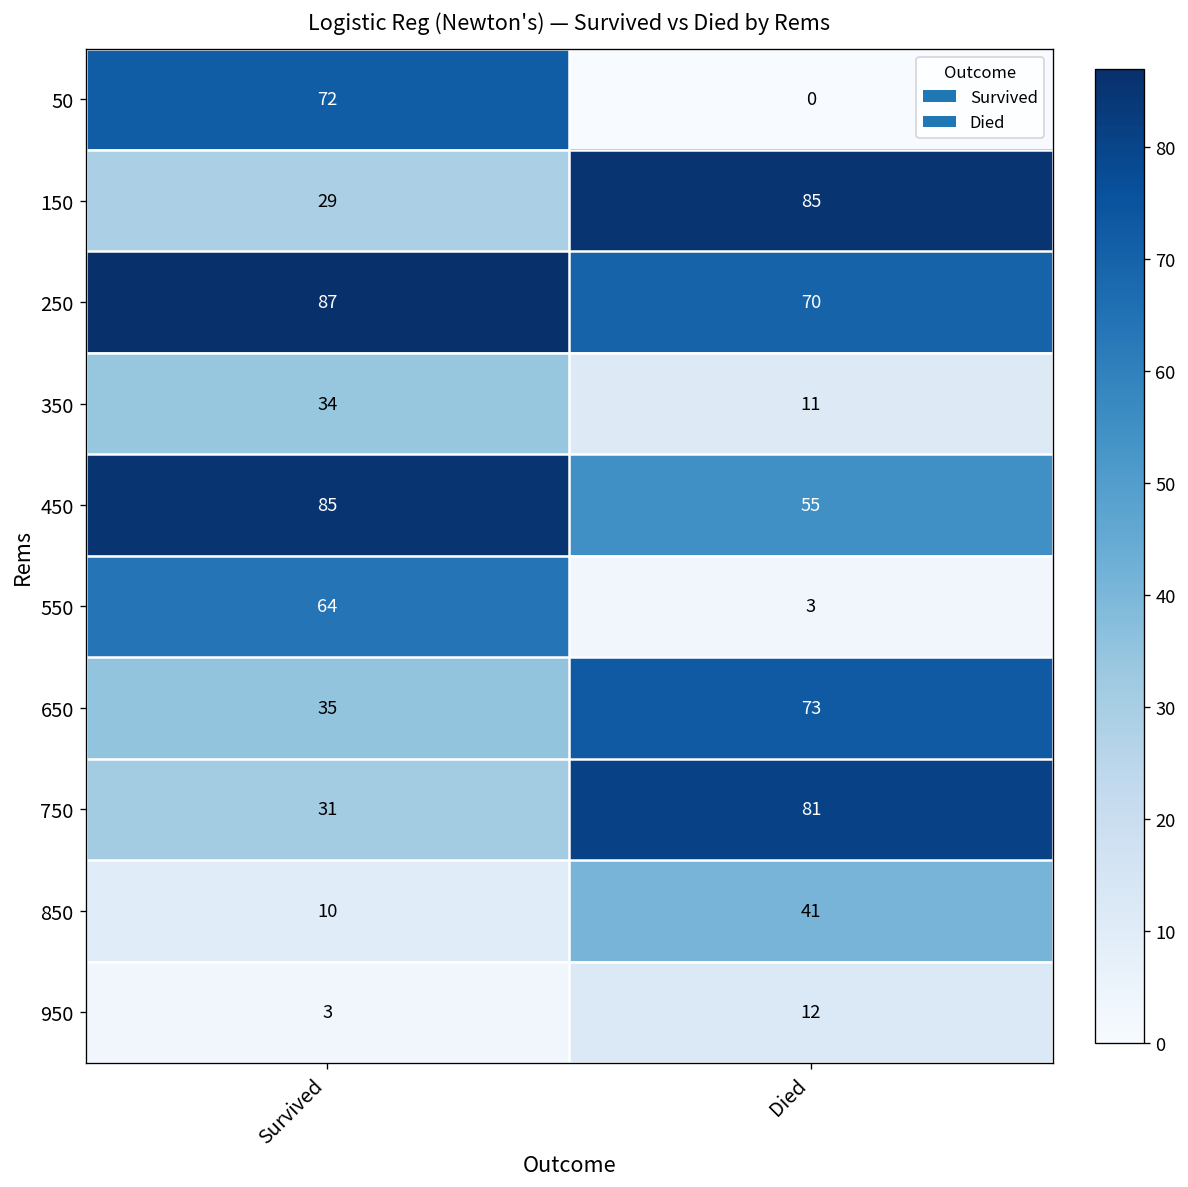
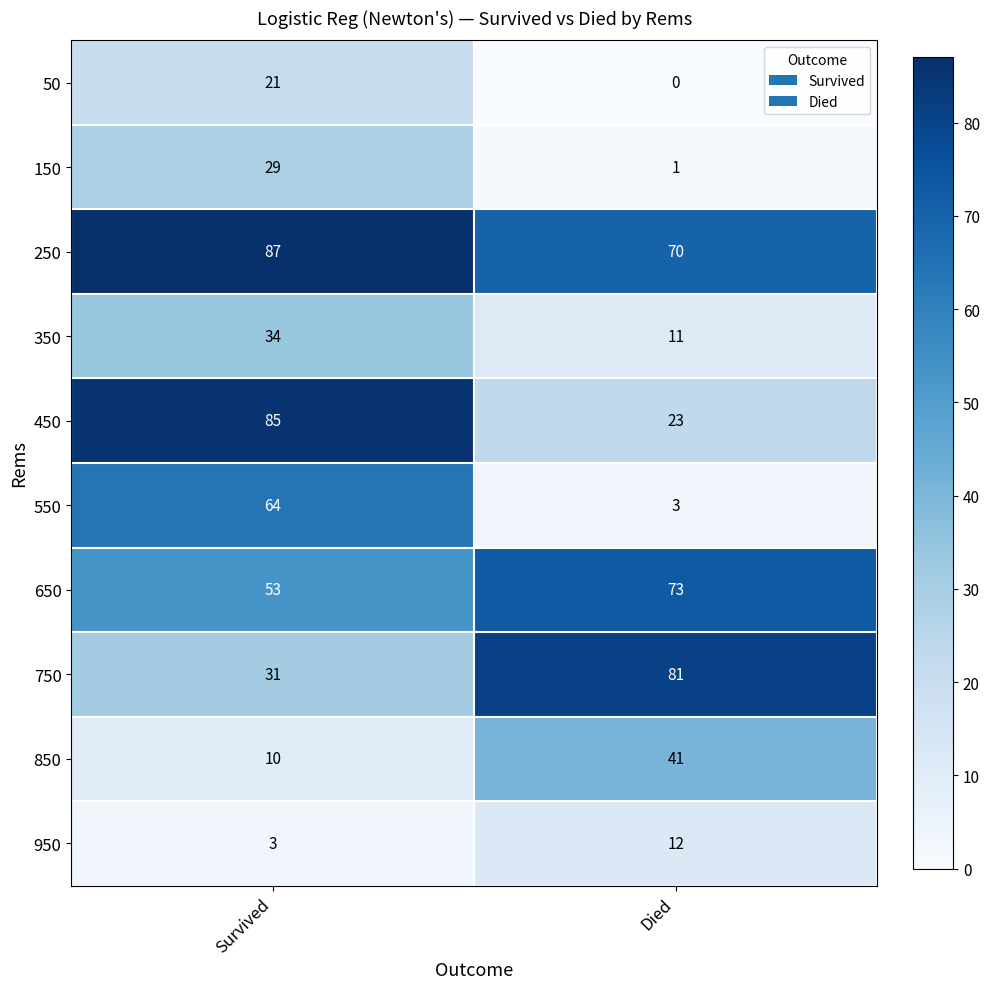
  {
    "50": {
-     "Survived": 72,
+     "Survived": 21,
      "Died": 0
    },
    "150": {
      "Survived": 29,
-     "Died": 85
+     "Died": 1
    },
    "250": {
      "Survived": 87,
      "Died": 70
    },
    "350": {
      "Survived": 34,
      "Died": 11
    },
    "450": {
      "Survived": 85,
-     "Died": 55
+     "Died": 23
    },
    "550": {
      "Survived": 64,
      "Died": 3
    },
    "650": {
-     "Survived": 35,
+     "Survived": 53,
      "Died": 73
    },
    "750": {
      "Survived": 31,
      "Died": 81
    },
    "850": {
      "Survived": 10,
      "Died": 41
    },
    "950": {
      "Survived": 3,
      "Died": 12
    }
  }
